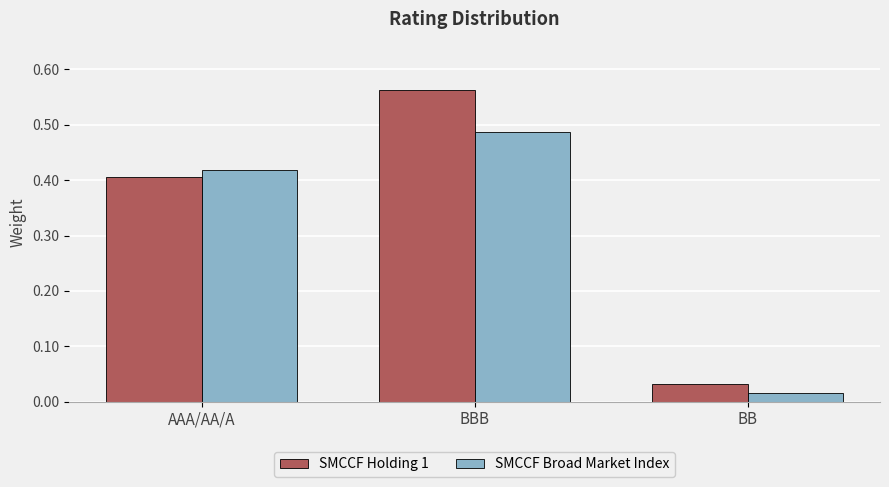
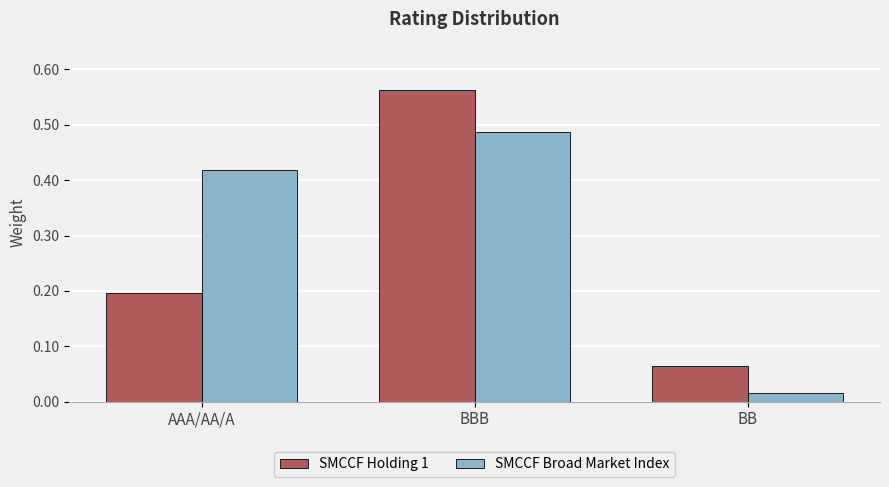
  {
    "SMCCF Holding 1": {
-     "AAA/AA/A": 0.41,
+     "AAA/AA/A": 0.20,
      "BBB": 0.56,
-     "BB": 0.03
+     "BB": 0.06
    },
    "SMCCF Broad Market Index": {
      "AAA/AA/A": 0.42,
      "BBB": 0.49,
      "BB": 0.02
    }
  }
